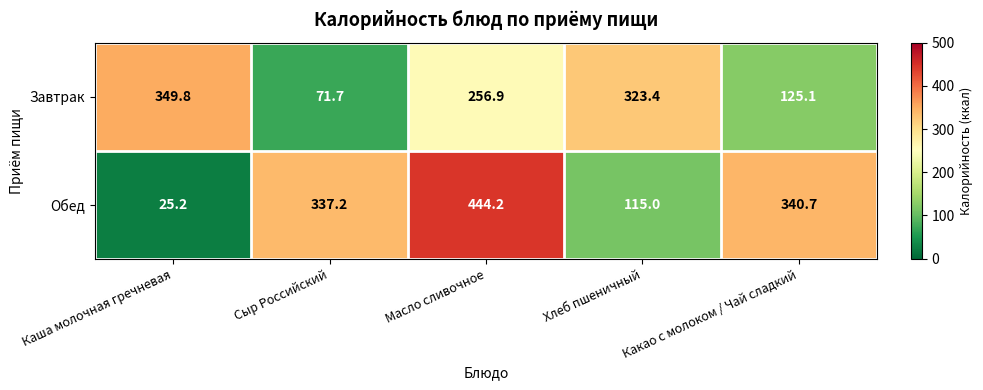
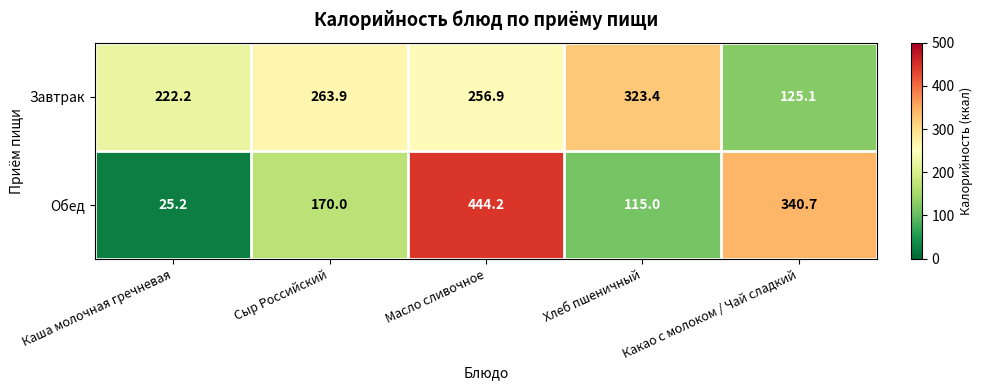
  {
    "Завтрак": {
-     "Каша молочная гречневая": 349.8,
-     "Сыр Российский": 71.7,
+     "Каша молочная гречневая": 222.2,
+     "Сыр Российский": 263.9,
      "Масло сливочное": 256.9,
      "Хлеб пшеничный": 323.4,
      "Какао с молоком / Чай сладкий": 125.1
    },
    "Обед": {
      "Каша молочная гречневая": 25.2,
-     "Сыр Российский": 337.2,
+     "Сыр Российский": 170.0,
      "Масло сливочное": 444.2,
      "Хлеб пшеничный": 115.0,
      "Какао с молоком / Чай сладкий": 340.7
    }
  }
